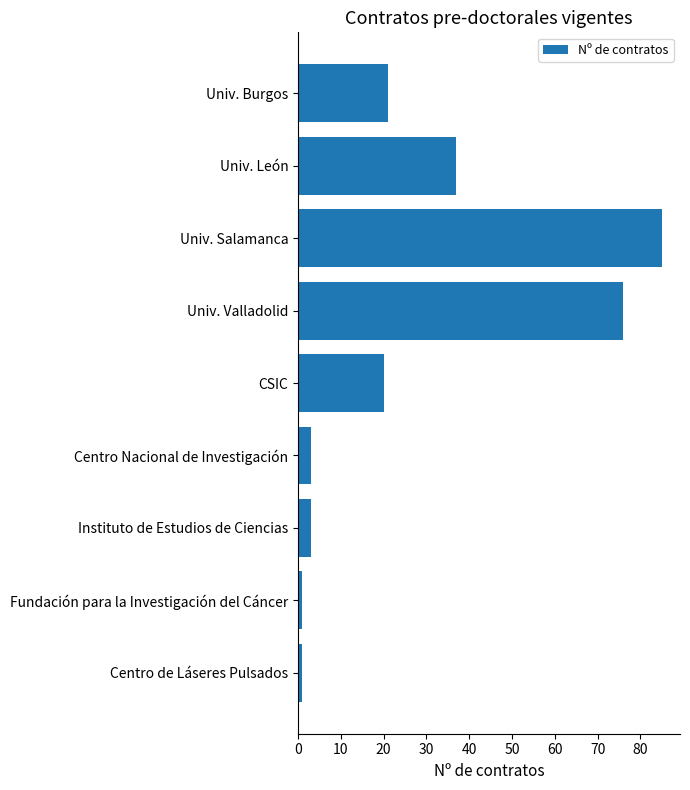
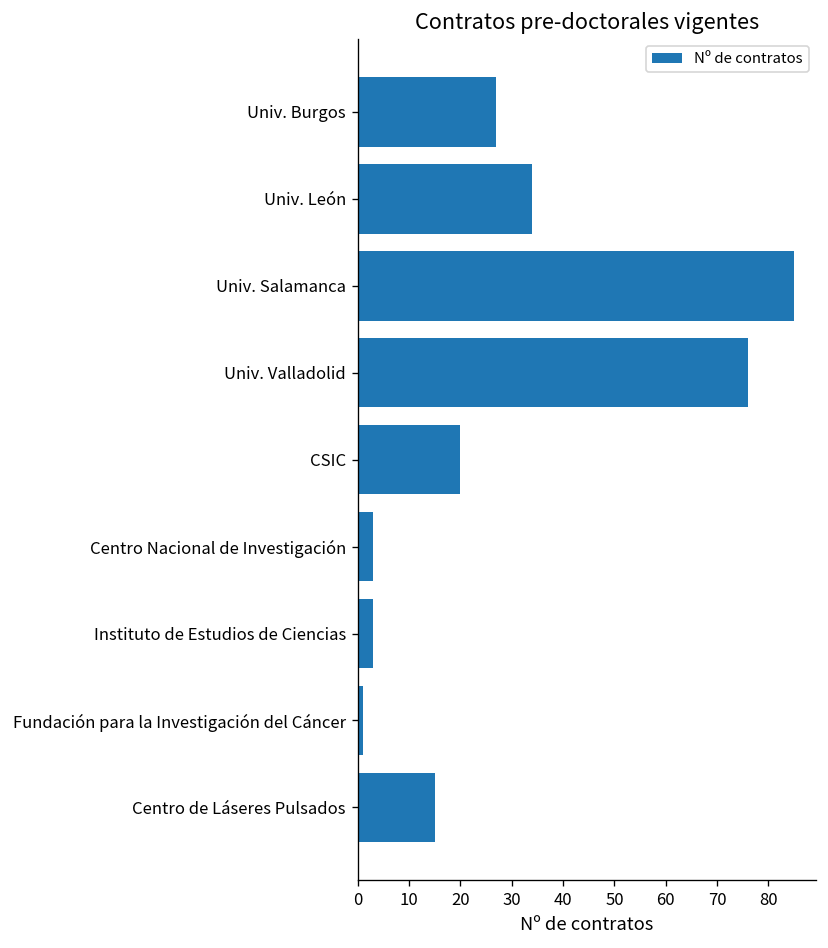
  {
-   "Univ. Burgos": 21,
-   "Univ. León": 37,
+   "Univ. Burgos": 27,
+   "Univ. León": 34,
    "Univ. Salamanca": 85,
    "Univ. Valladolid": 76,
    "CSIC": 20,
    "Centro Nacional de Investigación": 3,
    "Instituto de Estudios de Ciencias": 3,
    "Fundación para la Investigación del Cáncer": 1,
-   "Centro de Láseres Pulsados": 1
+   "Centro de Láseres Pulsados": 15
  }
